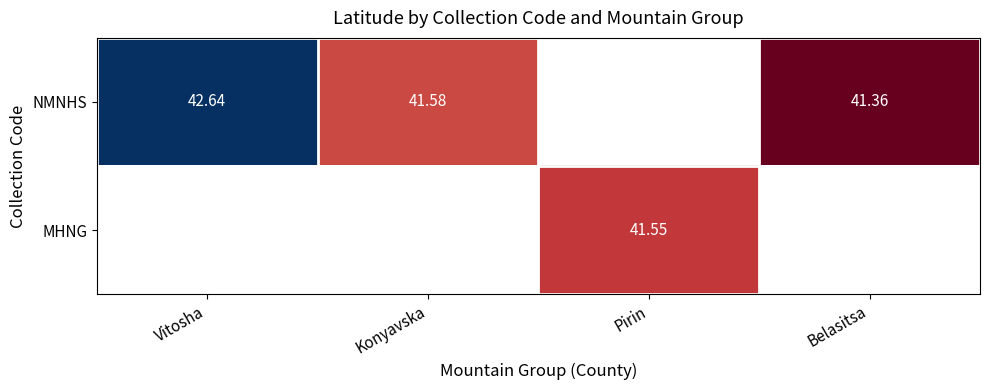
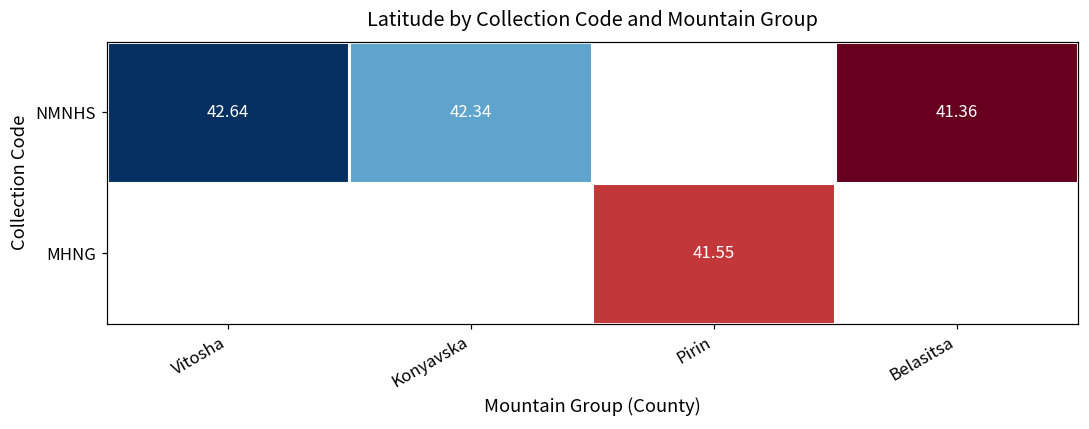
  {
    "NMNHS": {
      "Vitosha": 42.64,
-     "Konyavska": 41.58,
+     "Konyavska": 42.34,
      "Belasitsa": 41.36
    },
    "MHNG": {
      "Pirin": 41.55
    }
  }
